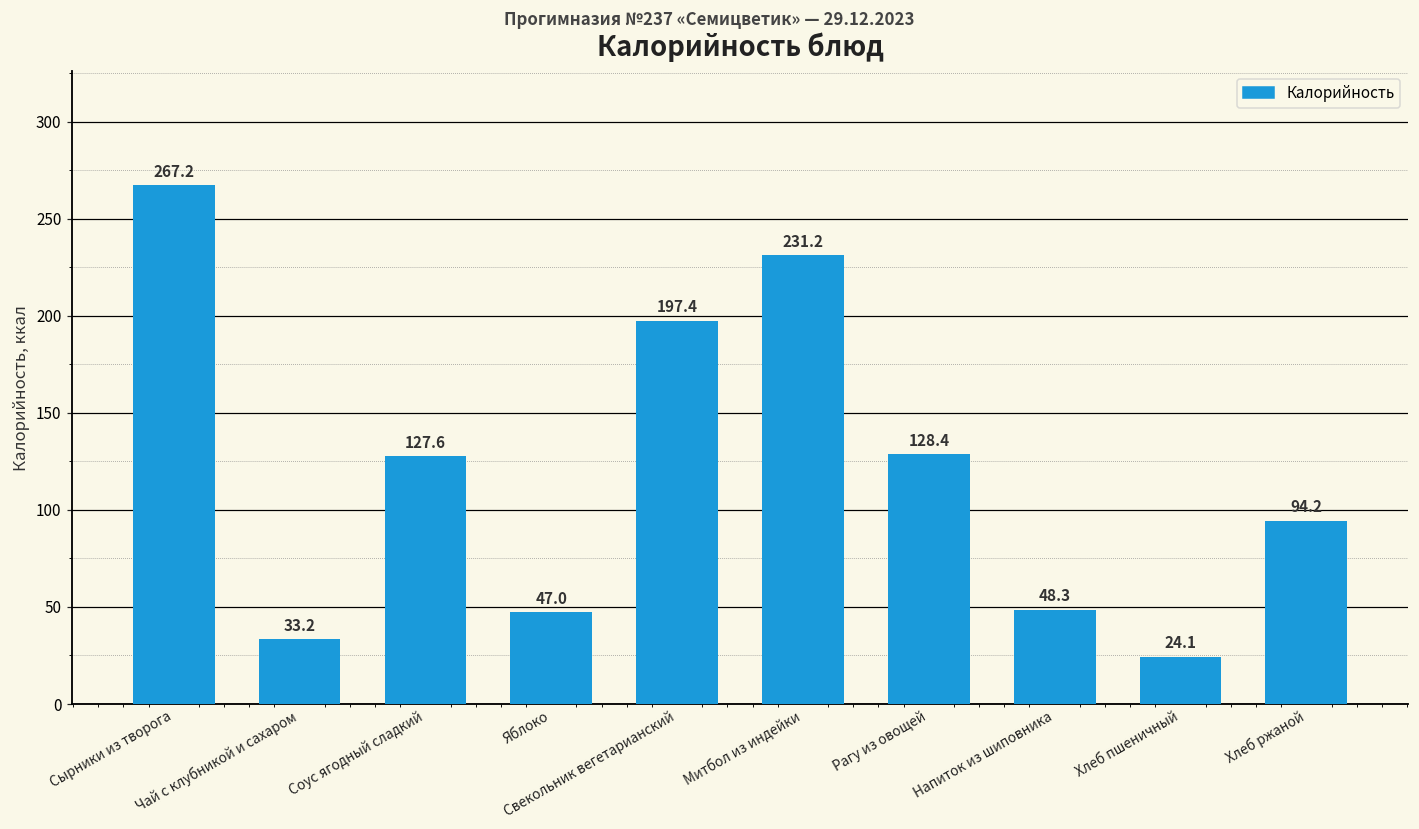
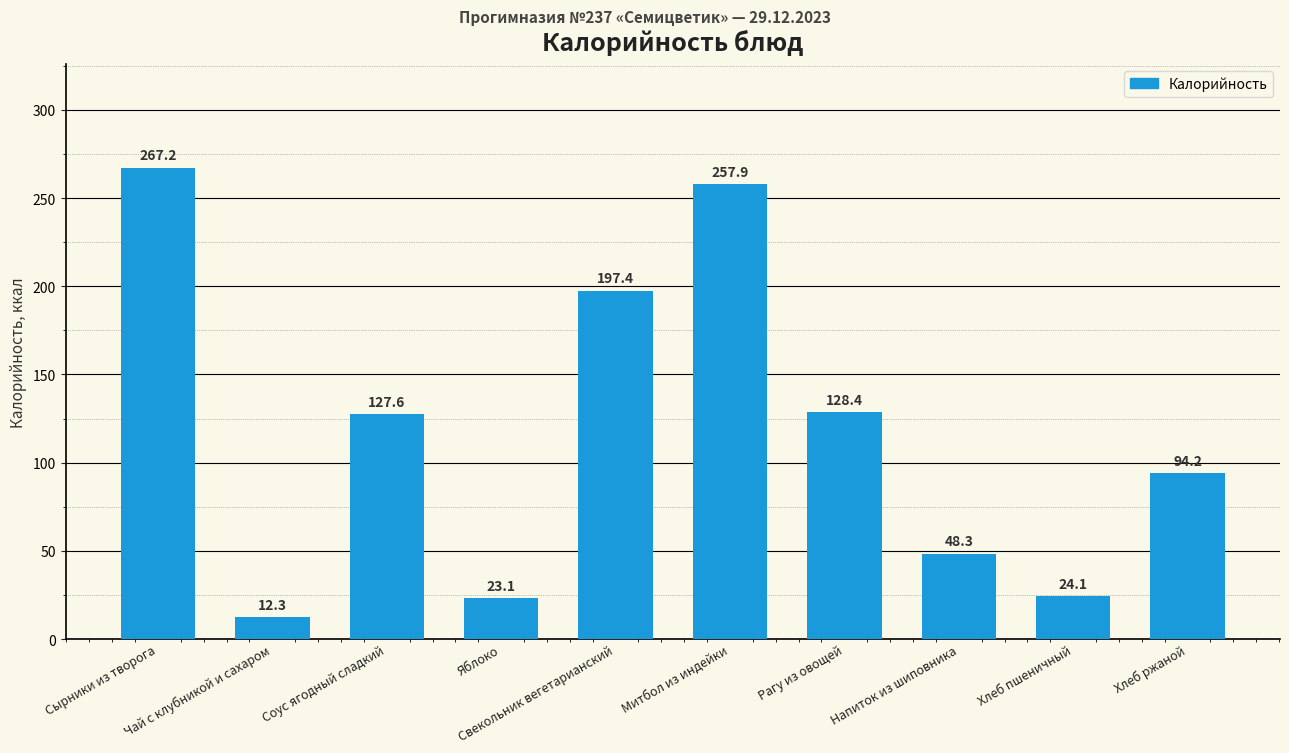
  {
    "Сырники из творога": 267.2,
-   "Чай с клубникой и сахаром": 33.2,
+   "Чай с клубникой и сахаром": 12.3,
    "Соус ягодный сладкий": 127.6,
-   "Яблоко": 47.0,
+   "Яблоко": 23.1,
    "Свекольник вегетарианский": 197.4,
-   "Митбол из индейки": 231.2,
+   "Митбол из индейки": 257.9,
    "Рагу из овощей": 128.4,
    "Напиток из шиповника": 48.3,
    "Хлеб пшеничный": 24.1,
    "Хлеб ржаной": 94.2
  }
